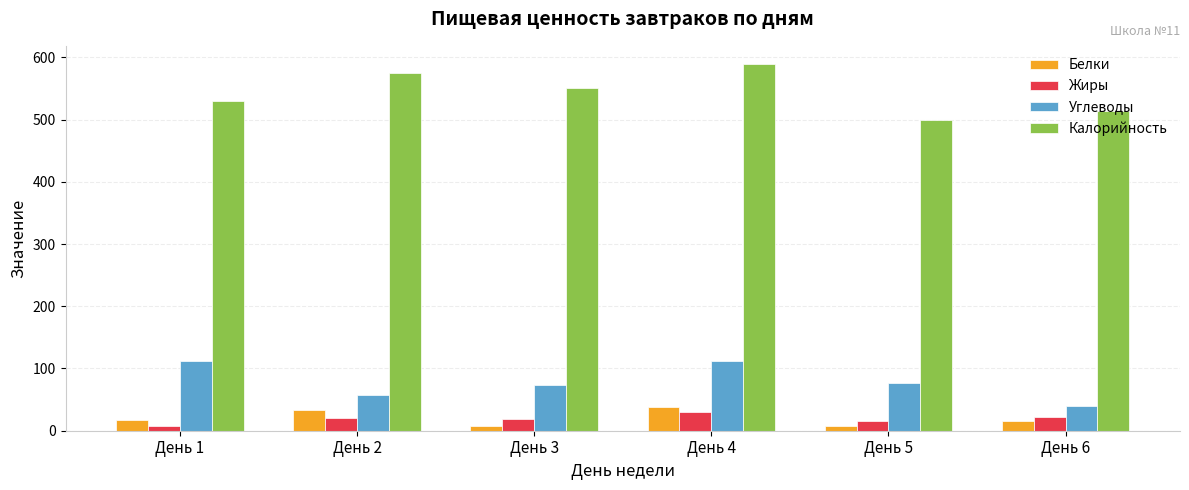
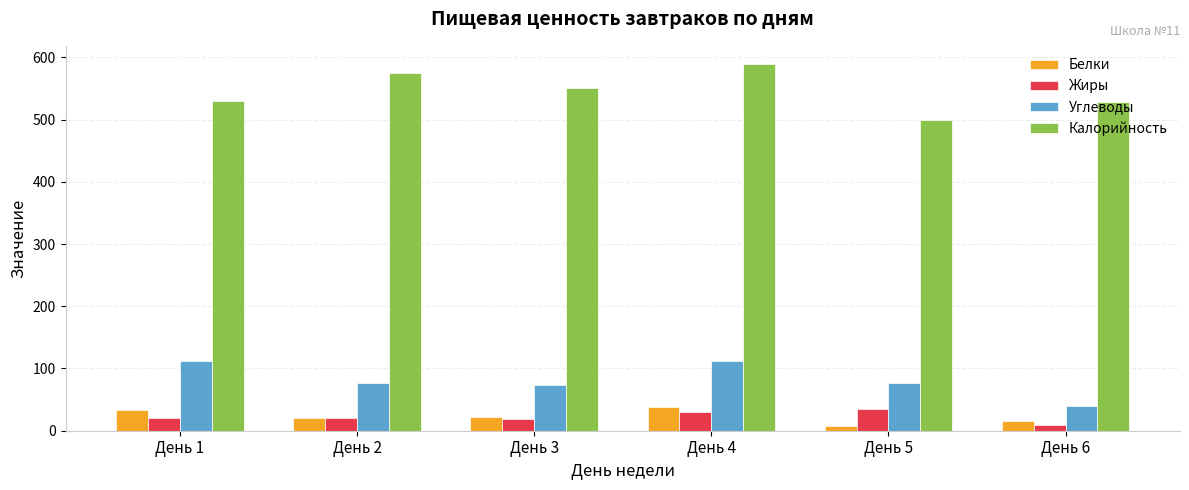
  {
    "Белки": {
-     "День 1": 20,
-     "День 2": 30,
-     "День 3": 10,
+     "День 1": 30,
+     "День 2": 20,
+     "День 3": 20,
      "День 4": 40,
      "День 5": 10,
      "День 6": 20
    },
    "Жиры": {
-     "День 1": 10,
+     "День 1": 20,
      "День 2": 20,
      "День 3": 20,
      "День 4": 30,
-     "День 5": 20,
-     "День 6": 20
+     "День 5": 40,
+     "День 6": 10
    },
    "Углеводы": {
      "День 1": 110,
-     "День 2": 60,
+     "День 2": 80,
      "День 3": 70,
      "День 4": 110,
      "День 5": 80,
      "День 6": 40
    },
    "Калорийность": {
      "День 1": 530,
      "День 2": 570,
      "День 3": 550,
      "День 4": 590,
      "День 5": 500,
-     "День 6": 510
+     "День 6": 530
    }
  }
